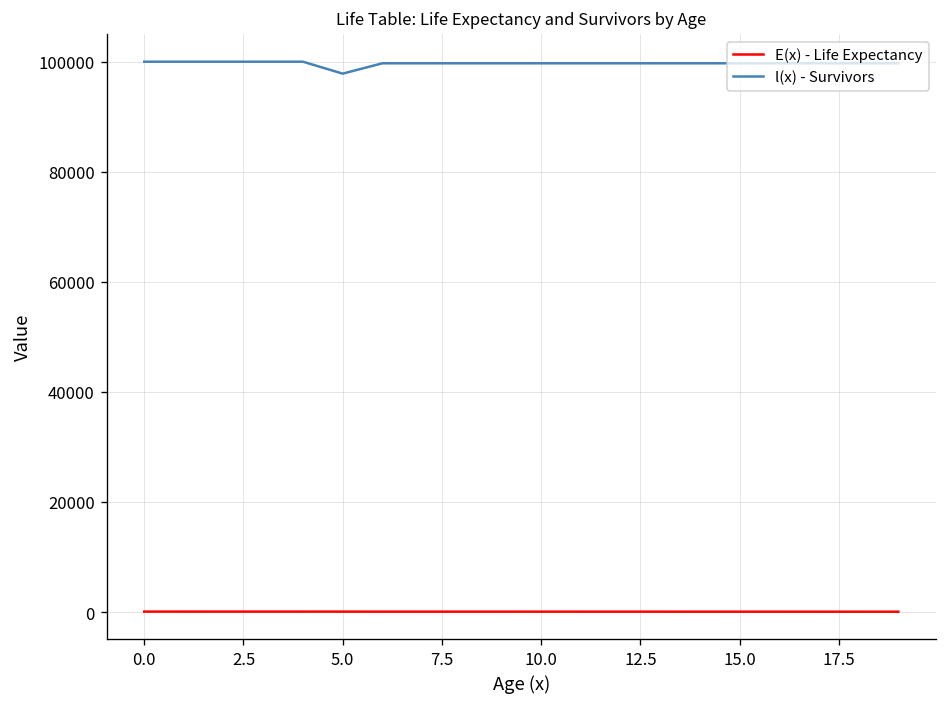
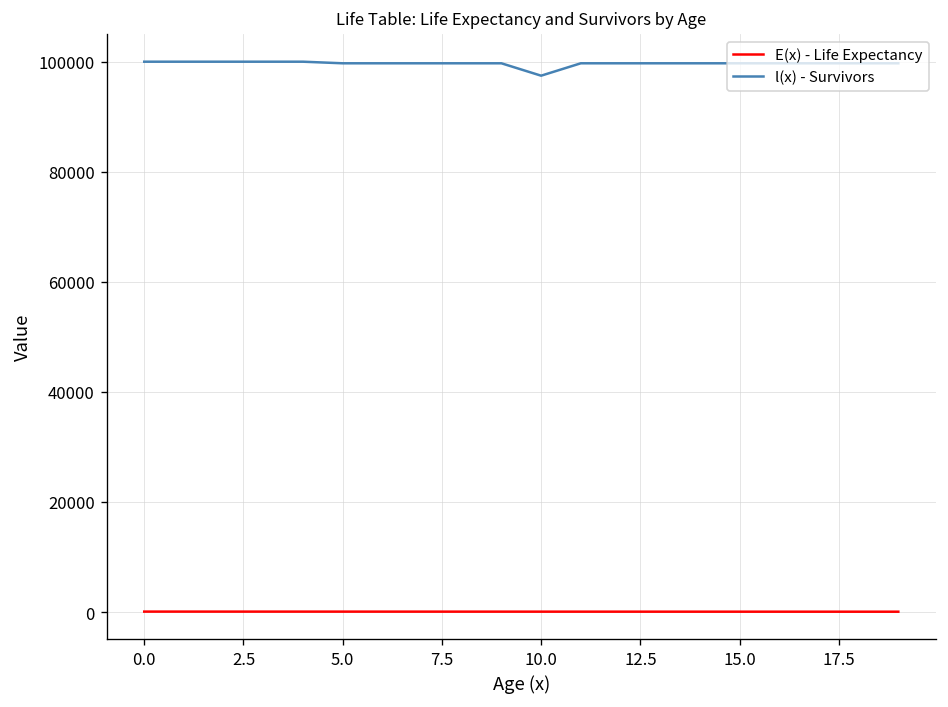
  {
    "E(x) - Life Expectancy": {
      "0.0": 0,
      "5.0": 0,
      "10.0": 0,
      "15.0": 0
    },
    "l(x) - Survivors": {
      "0.0": 100000,
-     "5.0": 98000,
-     "10.0": 100000
+     "5.0": 100000,
+     "10.0": 97000
    }
  }
